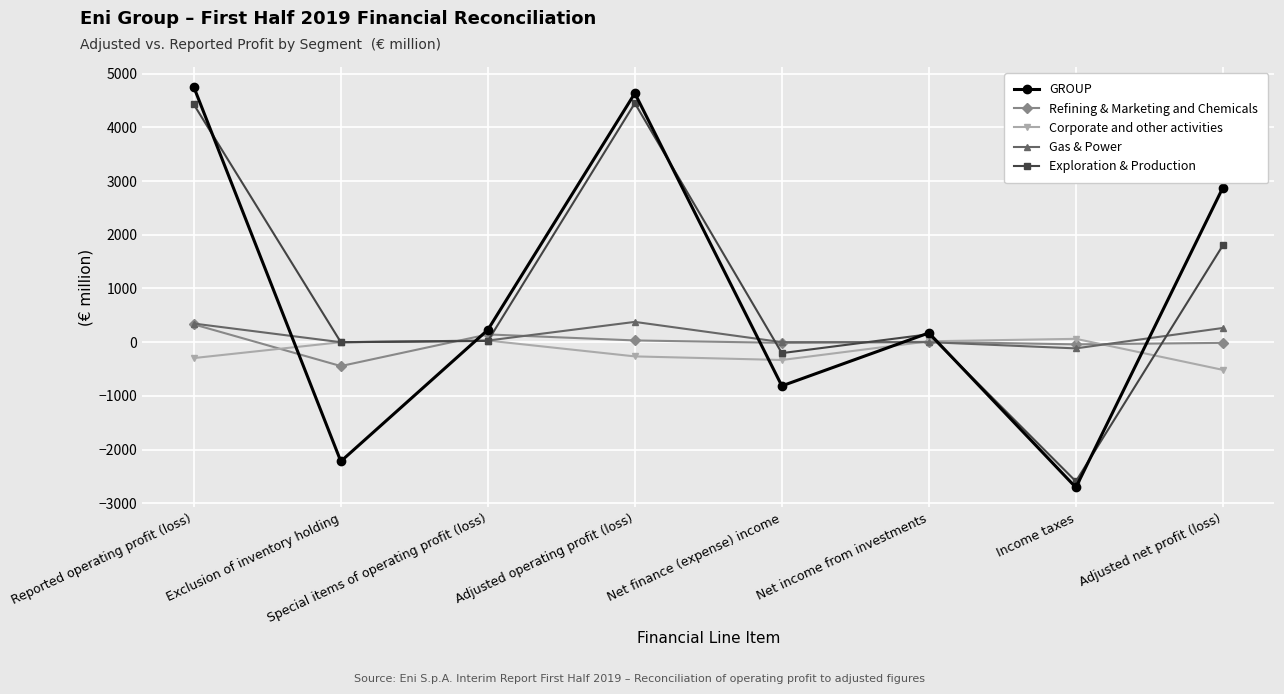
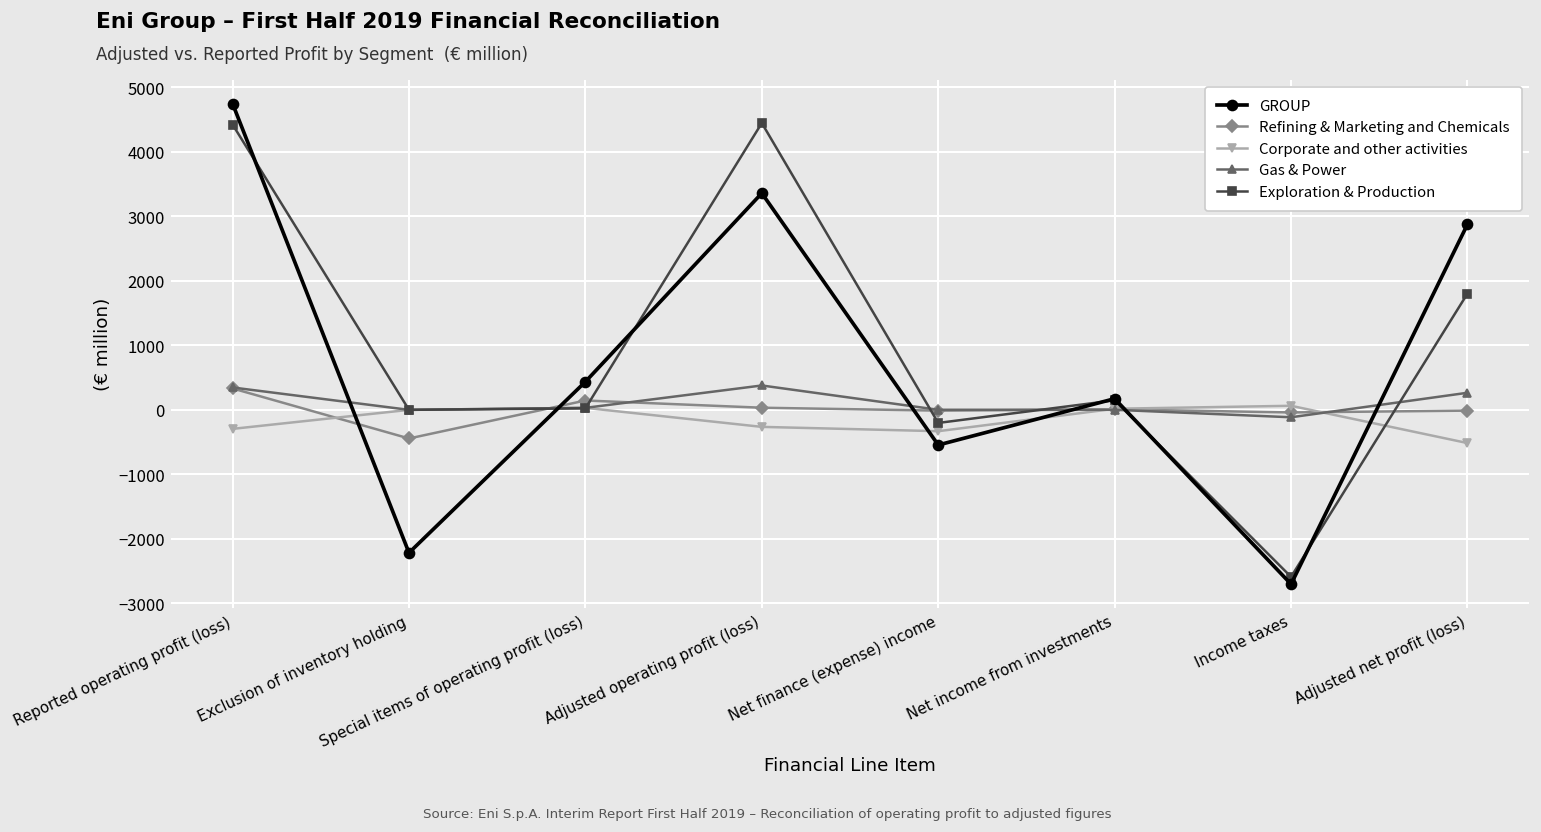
  {
    "GROUP": {
      "Reported operating profit (loss)": 4700,
      "Exclusion of inventory holding": -2200,
-     "Special items of operating profit (loss)": 200,
-     "Adjusted operating profit (loss)": 4600,
-     "Net finance (expense) income": -800,
+     "Special items of operating profit (loss)": 400,
+     "Adjusted operating profit (loss)": 3400,
+     "Net finance (expense) income": -500,
      "Income taxes": -2700,
      "Adjusted net profit (loss)": 2900
    }
  }
